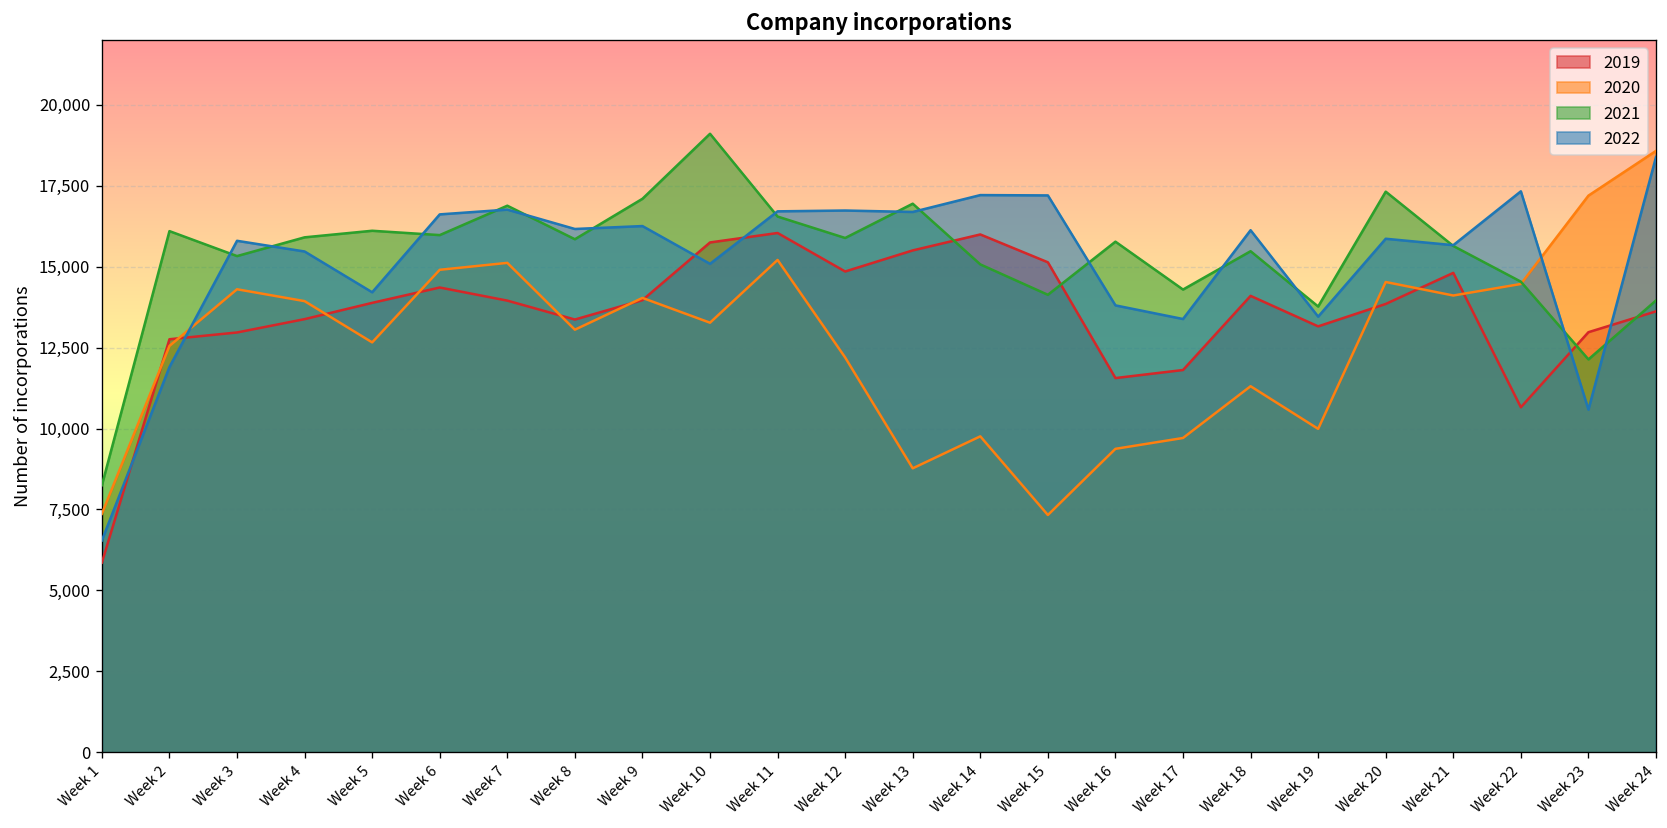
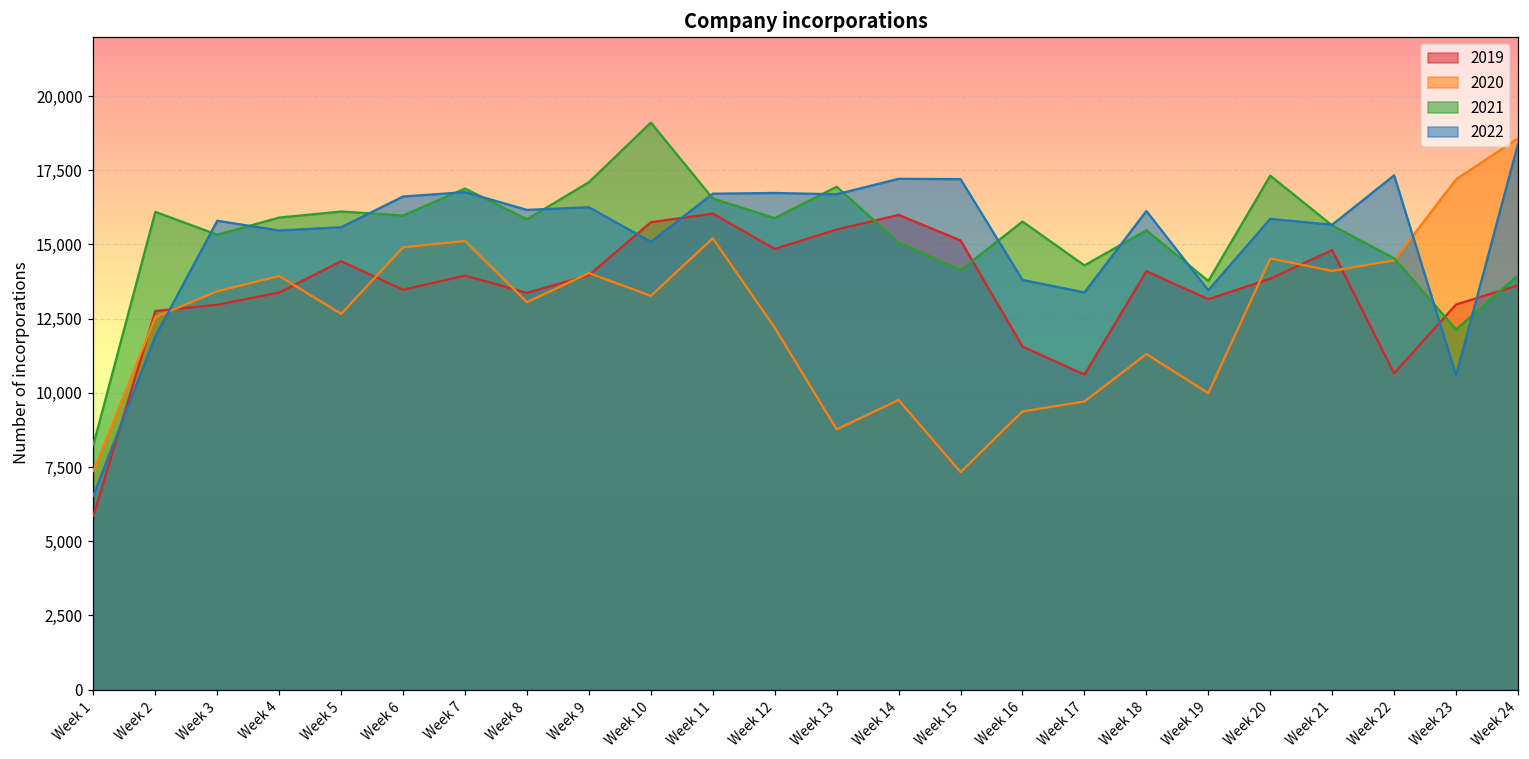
  {
    "2019": {
      "Week 1": "5,900",
      "Week 2": "12,800",
      "Week 3": "13,000",
      "Week 4": "13,400",
-     "Week 5": "13,900",
-     "Week 6": "14,400",
+     "Week 5": "14,400",
+     "Week 6": "13,500",
      "Week 7": "14,000",
      "Week 8": "13,400",
      "Week 10": "15,700",
      "Week 11": "16,000",
      "Week 12": "14,900",
      "Week 13": "15,500",
      "Week 14": "16,000",
      "Week 15": "15,100",
      "Week 16": "11,600",
-     "Week 17": "11,800",
+     "Week 17": "10,600",
      "Week 18": "14,100",
      "Week 19": "13,200",
      "Week 20": "13,800",
      "Week 21": "14,800",
      "Week 22": "10,700",
      "Week 23": "13,000",
      "Week 24": "13,600"
    },
    "2020": {
      "Week 1": "7,400",
      "Week 2": "12,600",
-     "Week 3": "14,300",
+     "Week 3": "13,400",
      "Week 4": "13,900",
      "Week 5": "12,700",
      "Week 6": "14,900",
      "Week 7": "15,100",
      "Week 8": "13,100",
      "Week 10": "13,300",
      "Week 11": "15,200",
      "Week 12": "12,200",
      "Week 13": "8,800",
      "Week 14": "9,800",
      "Week 15": "7,300",
      "Week 16": "9,400",
      "Week 17": "9,700",
      "Week 18": "11,300",
      "Week 19": "10,000",
      "Week 20": "14,500",
      "Week 21": "14,100",
      "Week 23": "17,200",
      "Week 24": "18,600"
    },
    "2021": {
      "Week 1": "8,200",
      "Week 2": "16,100",
      "Week 3": "15,300",
      "Week 4": "15,900",
      "Week 5": "16,100",
      "Week 6": "16,000",
      "Week 7": "16,900",
      "Week 8": "15,800",
      "Week 9": "17,100",
      "Week 10": "19,100",
      "Week 11": "16,500",
      "Week 12": "15,900",
      "Week 13": "16,900",
      "Week 14": "15,100",
      "Week 15": "14,100",
      "Week 16": "15,800",
      "Week 17": "14,300",
      "Week 18": "15,500",
      "Week 19": "13,800",
      "Week 20": "17,300",
      "Week 23": "12,100",
      "Week 24": "14,000"
    },
    "2022": {
      "Week 1": "6,500",
      "Week 2": "11,900",
      "Week 3": "15,800",
      "Week 4": "15,500",
-     "Week 5": "14,200",
+     "Week 5": "15,600",
      "Week 6": "16,600",
      "Week 7": "16,800",
      "Week 8": "16,200",
      "Week 9": "16,300",
      "Week 10": "15,100",
      "Week 11": "16,700",
      "Week 12": "16,700",
      "Week 13": "16,700",
      "Week 14": "17,200",
      "Week 15": "17,200",
      "Week 16": "13,800",
      "Week 17": "13,400",
      "Week 18": "16,100",
      "Week 19": "13,500",
      "Week 20": "15,900",
      "Week 22": "17,300",
      "Week 23": "10,600",
      "Week 24": "18,400"
    }
  }
